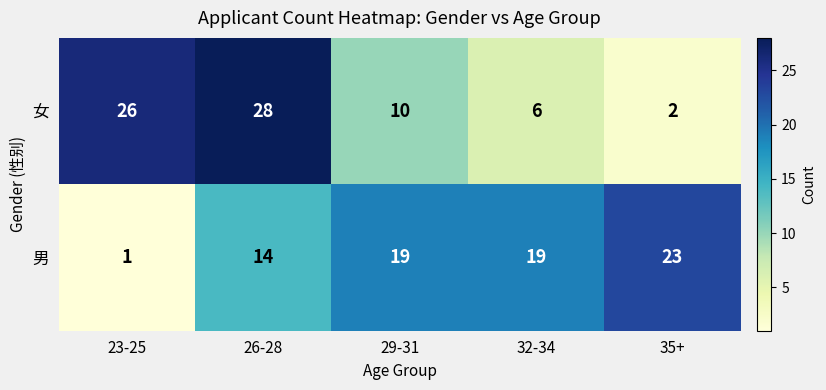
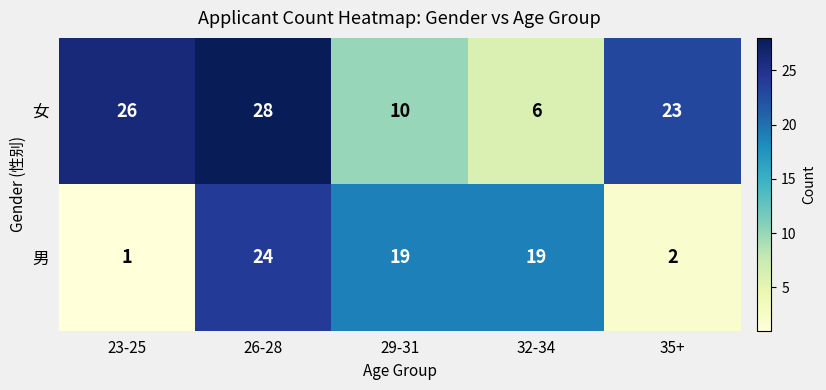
  {
    "女": {
      "23-25": 26,
      "26-28": 28,
      "29-31": 10,
      "32-34": 6,
-     "35+": 2
+     "35+": 23
    },
    "男": {
      "23-25": 1,
-     "26-28": 14,
+     "26-28": 24,
      "29-31": 19,
      "32-34": 19,
-     "35+": 23
+     "35+": 2
    }
  }
